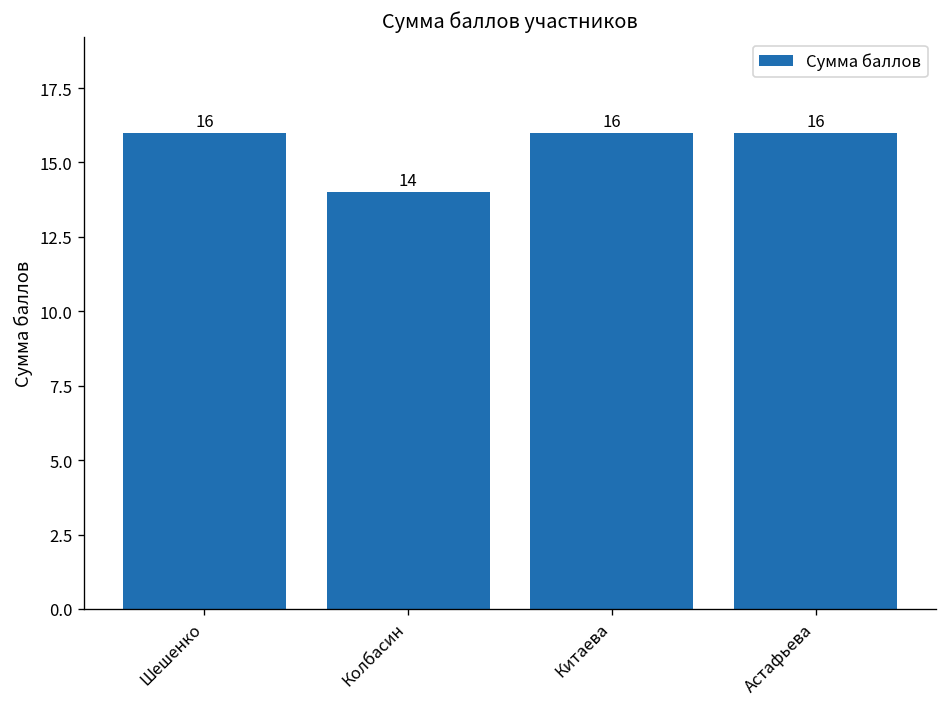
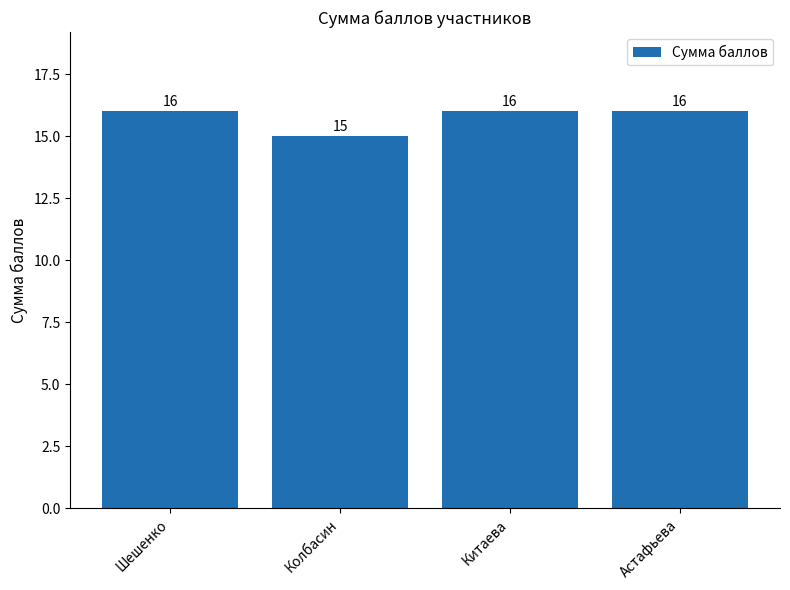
  {
    "Шешенко": 16,
-   "Колбасин": 14,
+   "Колбасин": 15,
    "Китаева": 16,
    "Астафьева": 16
  }
